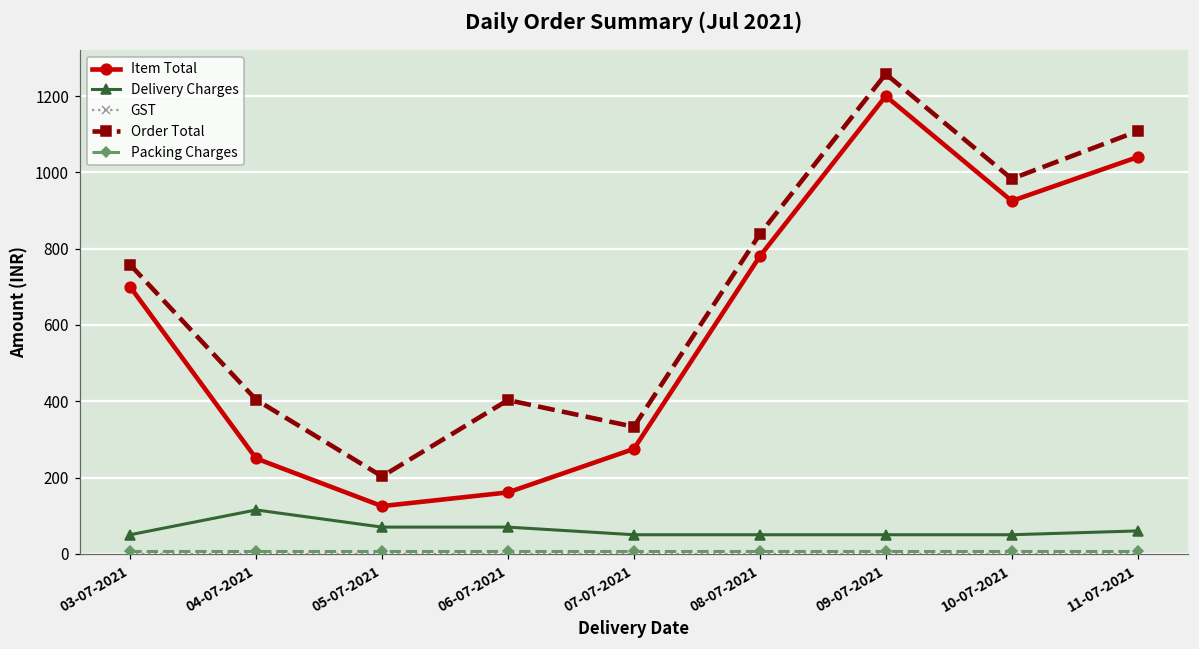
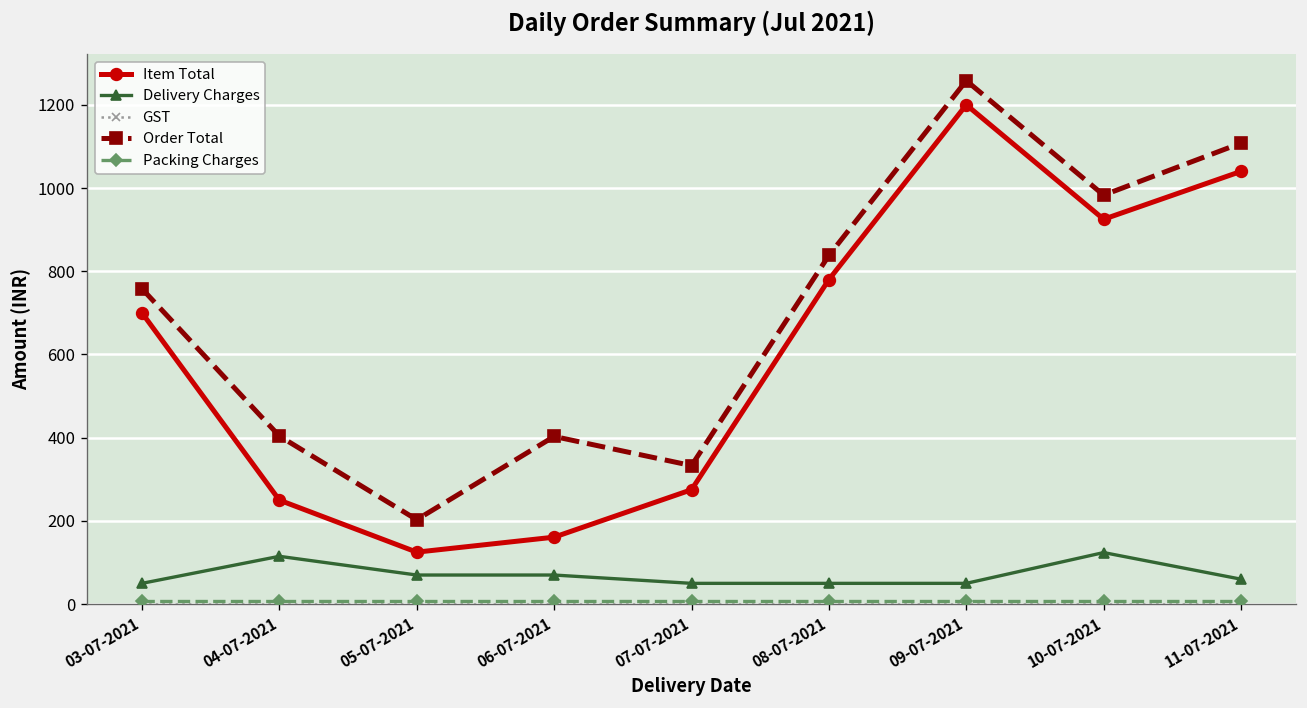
  {
    "Item Total": {
      "03-07-2021": 700,
      "04-07-2021": 250,
      "05-07-2021": 130,
      "06-07-2021": 160,
      "07-07-2021": 280,
      "08-07-2021": 780,
      "09-07-2021": 1200,
      "10-07-2021": 930,
      "11-07-2021": 1040
    },
    "Delivery Charges": {
      "03-07-2021": 50,
      "04-07-2021": 120,
      "05-07-2021": 70,
      "06-07-2021": 70,
      "07-07-2021": 50,
      "08-07-2021": 50,
      "09-07-2021": 50,
-     "10-07-2021": 50,
+     "10-07-2021": 120,
      "11-07-2021": 60
    },
    "GST": {
      "03-07-2021": 0,
      "04-07-2021": 0,
      "05-07-2021": 0,
      "06-07-2021": 0,
      "07-07-2021": 0,
      "08-07-2021": 0,
      "09-07-2021": 0,
      "10-07-2021": 0,
      "11-07-2021": 0
    },
    "Order Total": {
      "03-07-2021": 760,
      "04-07-2021": 400,
      "05-07-2021": 200,
      "06-07-2021": 400,
      "07-07-2021": 330,
      "08-07-2021": 840,
      "09-07-2021": 1260,
      "10-07-2021": 980,
      "11-07-2021": 1110
    },
    "Packing Charges": {
      "03-07-2021": 10,
      "04-07-2021": 10,
      "05-07-2021": 10,
      "06-07-2021": 10,
      "07-07-2021": 10,
      "08-07-2021": 10,
      "09-07-2021": 10,
      "10-07-2021": 10,
      "11-07-2021": 10
    }
  }
